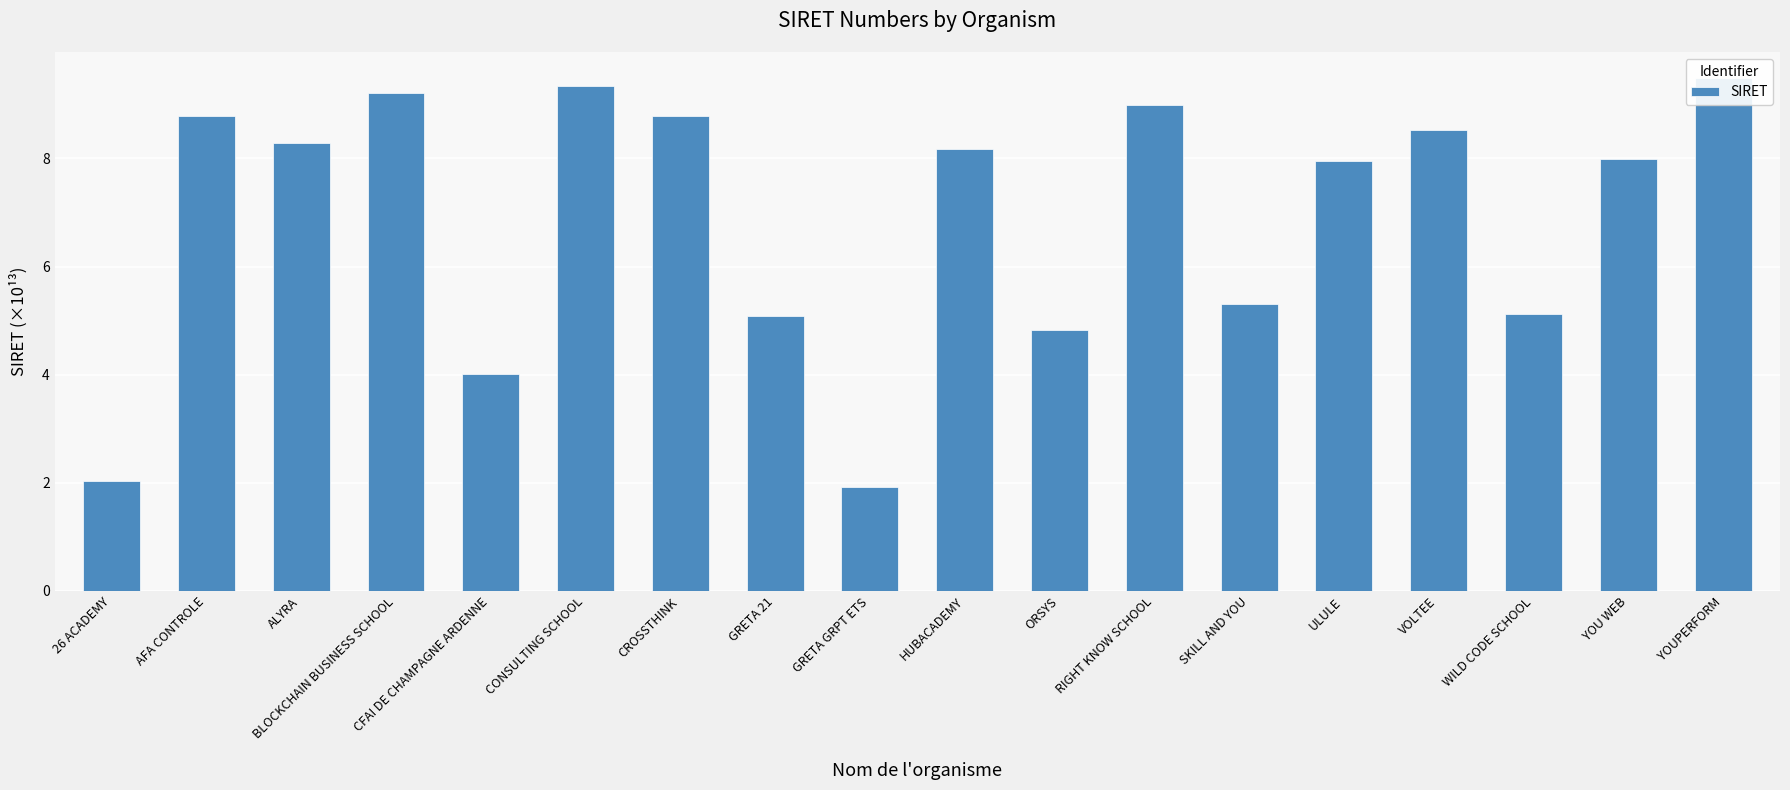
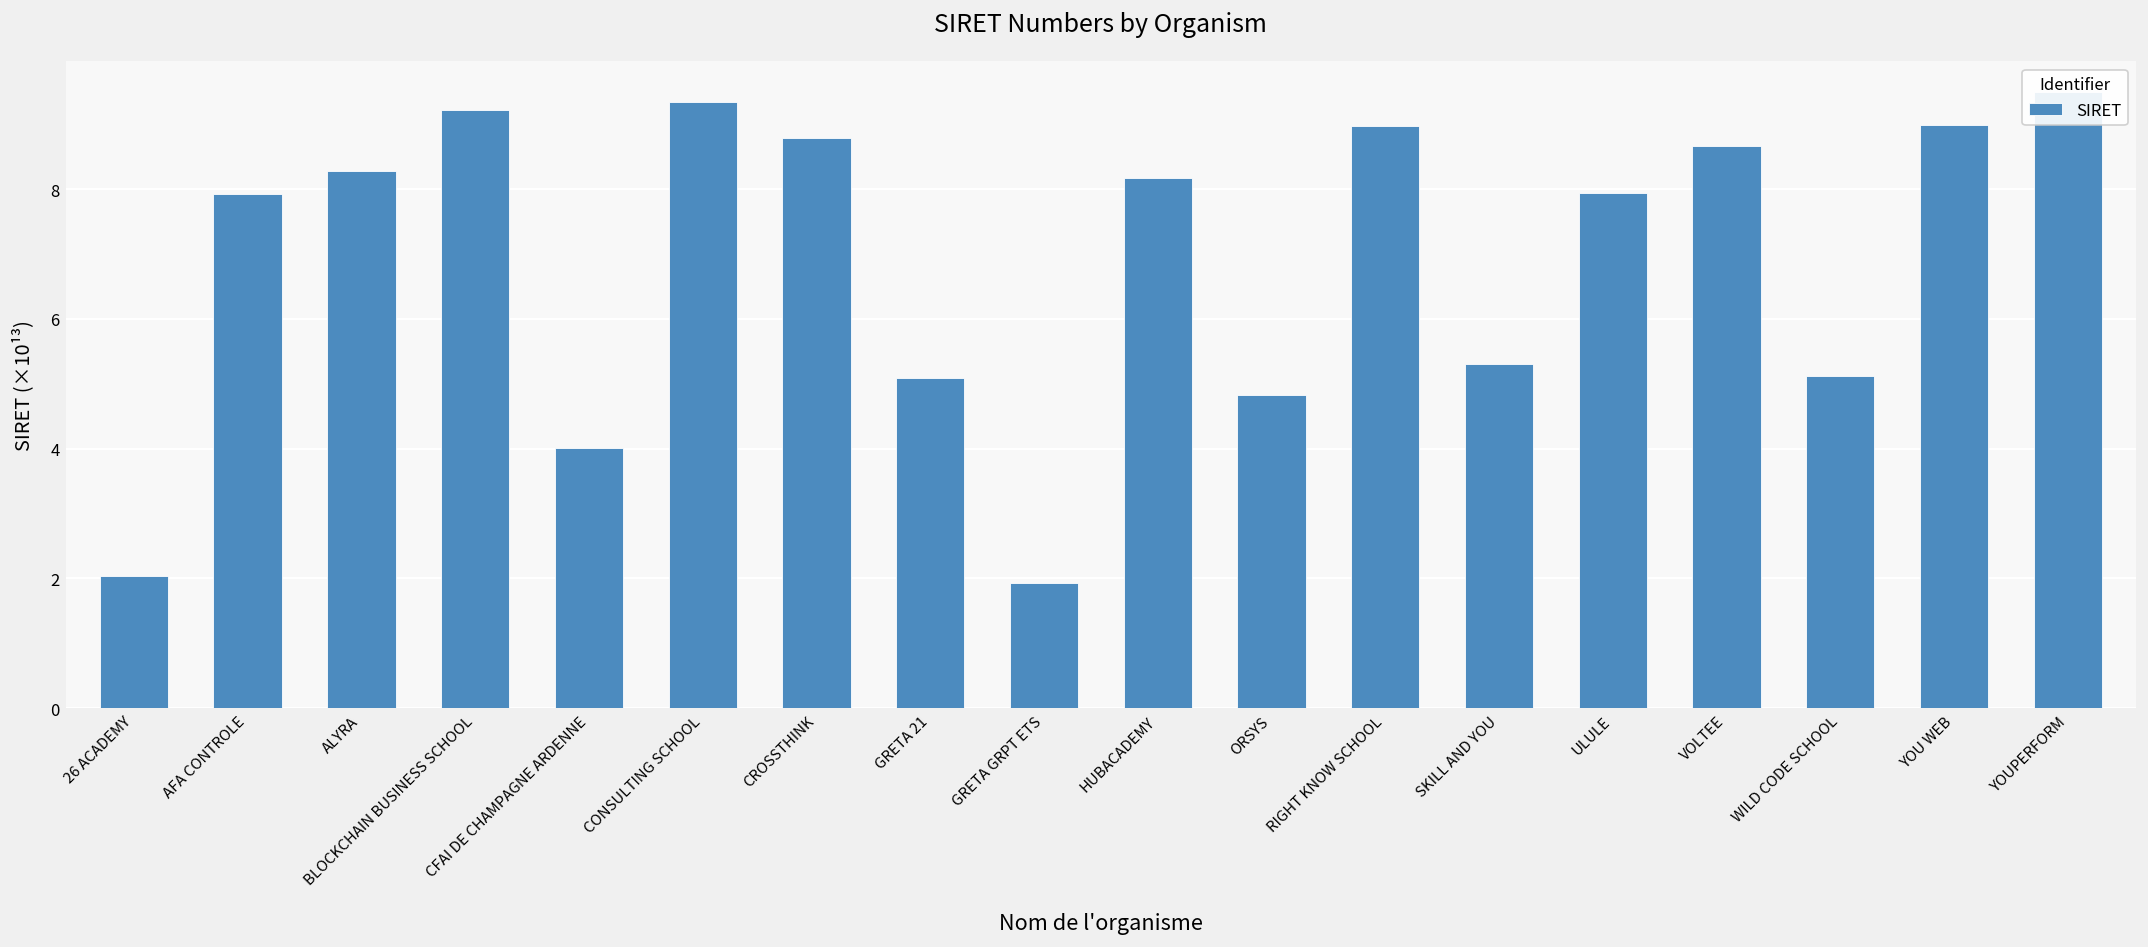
  {
    "26 ACADEMY": 2.0,
-   "AFA CONTROLE": 8.8,
+   "AFA CONTROLE": 7.9,
    "ALYRA": 8.3,
    "BLOCKCHAIN BUSINESS SCHOOL": 9.2,
    "CFAI DE CHAMPAGNE ARDENNE": 4.0,
    "CONSULTING SCHOOL": 9.3,
    "CROSSTHINK": 8.8,
    "GRETA 21": 5.1,
    "GRETA GRPT ETS": 1.9,
    "HUBACADEMY": 8.2,
    "ORSYS": 4.8,
    "RIGHT KNOW SCHOOL": 9.0,
    "SKILL AND YOU": 5.3,
    "ULULE": 7.9,
-   "VOLTEE": 8.5,
+   "VOLTEE": 8.7,
    "WILD CODE SCHOOL": 5.1,
-   "YOU WEB": 8.0
+   "YOU WEB": 9.0
  }
